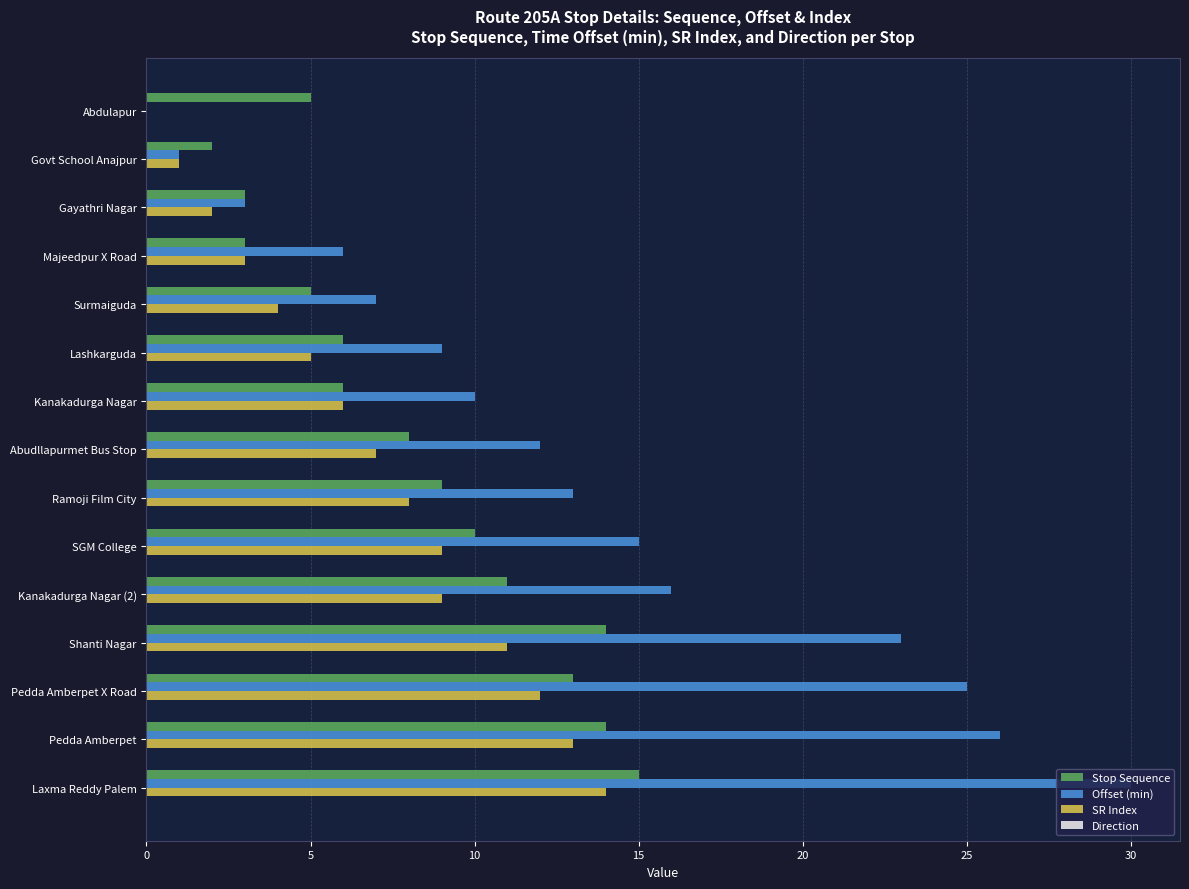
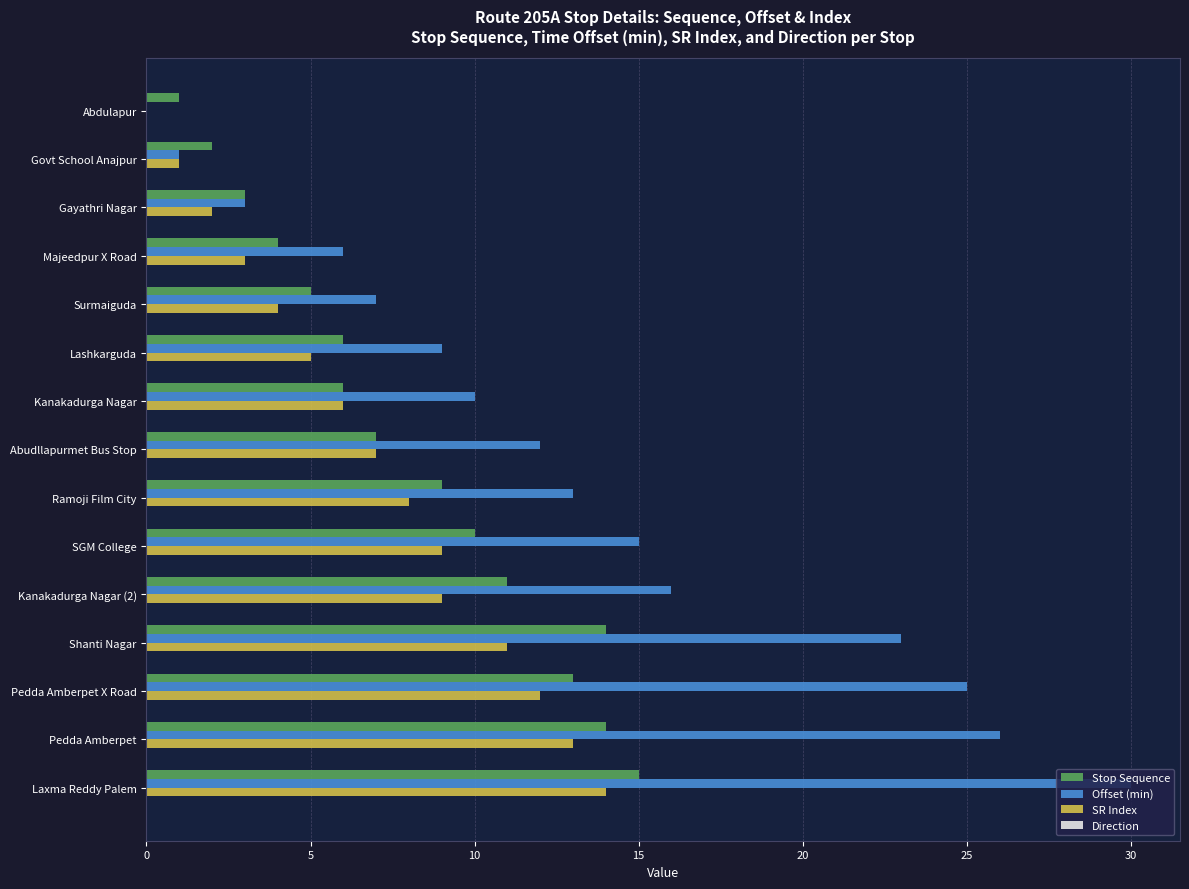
  {
    "Stop Sequence": {
-     "Abdulapur": 5,
+     "Abdulapur": 1,
      "Govt School Anajpur": 2,
      "Gayathri Nagar": 3,
-     "Majeedpur X Road": 3,
+     "Majeedpur X Road": 4,
      "Surmaiguda": 5,
      "Lashkarguda": 6,
      "Kanakadurga Nagar": 6,
-     "Abudllapurmet Bus Stop": 8,
+     "Abudllapurmet Bus Stop": 7,
      "Ramoji Film City": 9,
      "SGM College": 10,
      "Kanakadurga Nagar (2)": 11,
      "Shanti Nagar": 14,
      "Pedda Amberpet X Road": 13,
      "Pedda Amberpet": 14,
      "Laxma Reddy Palem": 15
    },
    "Offset (min)": {
      "Abdulapur": 0,
      "Govt School Anajpur": 1,
      "Gayathri Nagar": 3,
      "Majeedpur X Road": 6,
      "Surmaiguda": 7,
      "Lashkarguda": 9,
      "Kanakadurga Nagar": 10,
      "Abudllapurmet Bus Stop": 12,
      "Ramoji Film City": 13,
      "SGM College": 15,
      "Kanakadurga Nagar (2)": 16,
      "Shanti Nagar": 23,
      "Pedda Amberpet X Road": 25,
      "Pedda Amberpet": 26
    },
    "SR Index": {
      "Abdulapur": 0,
      "Govt School Anajpur": 1,
      "Gayathri Nagar": 2,
      "Majeedpur X Road": 3,
      "Surmaiguda": 4,
      "Lashkarguda": 5,
      "Kanakadurga Nagar": 6,
      "Abudllapurmet Bus Stop": 7,
      "Ramoji Film City": 8,
      "SGM College": 9,
      "Kanakadurga Nagar (2)": 9,
      "Shanti Nagar": 11,
      "Pedda Amberpet X Road": 12,
      "Pedda Amberpet": 13,
      "Laxma Reddy Palem": 14
    },
    "Direction": {
      "Abdulapur": 0,
      "Govt School Anajpur": 0,
      "Gayathri Nagar": 0,
      "Majeedpur X Road": 0,
      "Surmaiguda": 0,
      "Lashkarguda": 0,
      "Kanakadurga Nagar": 0,
      "Abudllapurmet Bus Stop": 0,
      "Ramoji Film City": 0,
      "SGM College": 0,
      "Kanakadurga Nagar (2)": 0,
      "Shanti Nagar": 0,
      "Pedda Amberpet X Road": 0,
      "Pedda Amberpet": 0,
      "Laxma Reddy Palem": 0
    }
  }
